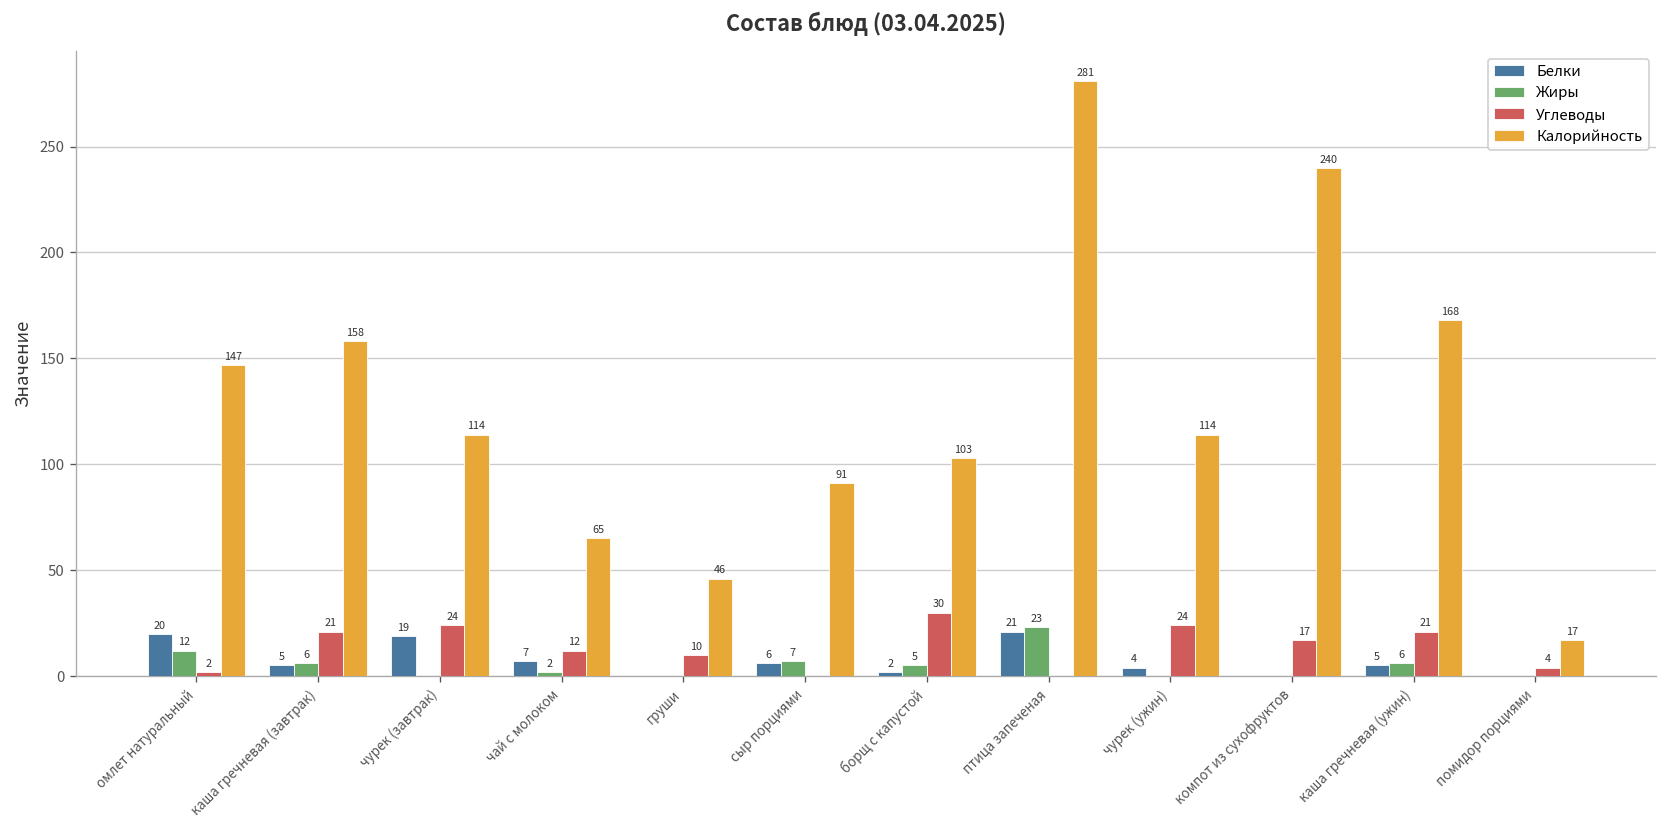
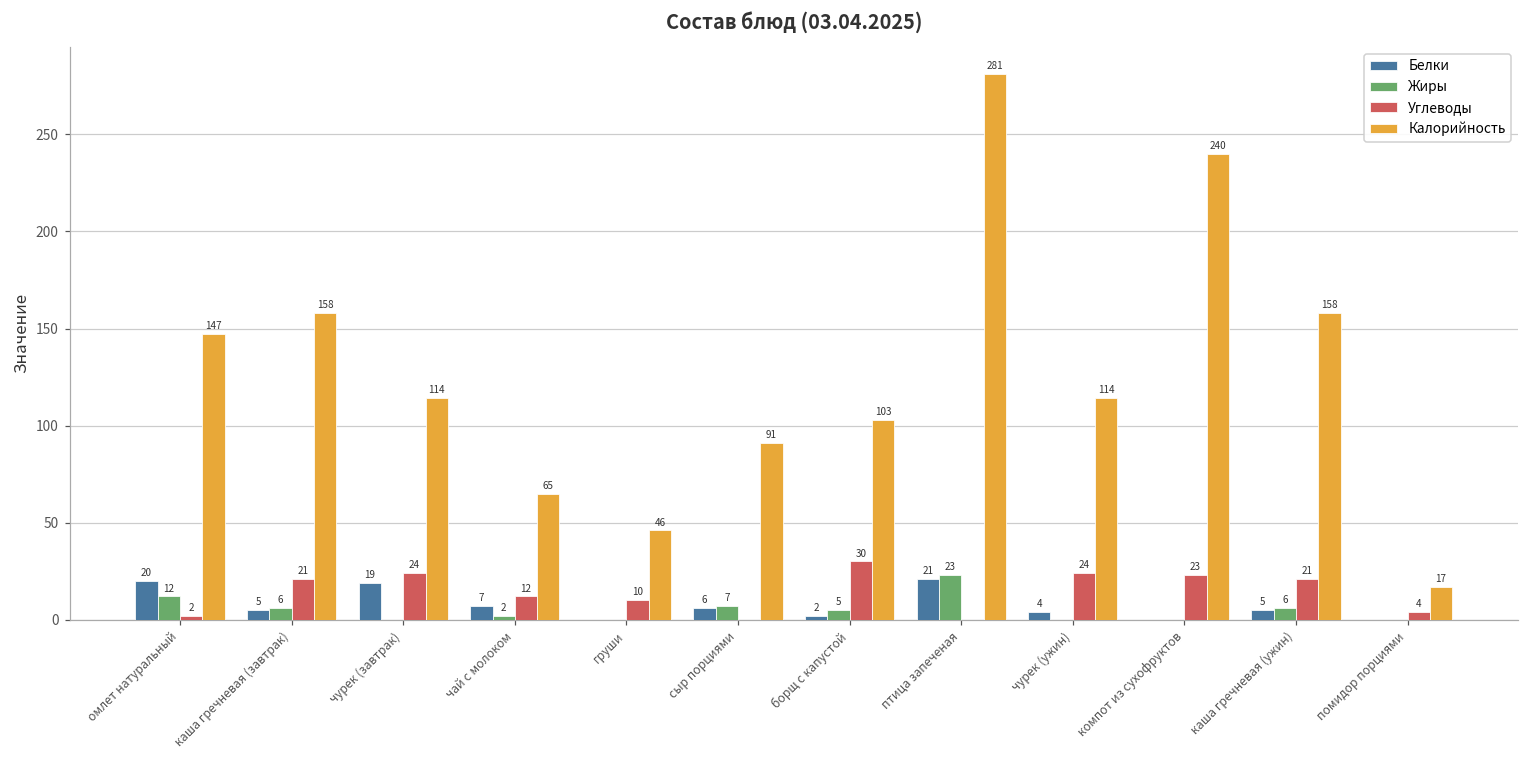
  {
    "Белки": {
      "омлет натуральный": 20,
      "каша гречневая (завтрак)": 5,
      "чурек (завтрак)": 19,
      "чай с молоком": 7,
      "сыр порциями": 6,
      "борщ с капустой": 2,
      "птица запеченая": 21,
      "чурек (ужин)": 4,
      "каша гречневая (ужин)": 5
    },
    "Жиры": {
      "омлет натуральный": 12,
      "каша гречневая (завтрак)": 6,
      "чай с молоком": 2,
      "сыр порциями": 7,
      "борщ с капустой": 5,
      "птица запеченая": 23,
      "каша гречневая (ужин)": 6
    },
    "Углеводы": {
      "омлет натуральный": 2,
      "каша гречневая (завтрак)": 21,
      "чурек (завтрак)": 24,
      "чай с молоком": 12,
      "груши": 10,
      "борщ с капустой": 30,
      "чурек (ужин)": 24,
-     "компот из сухофруктов": 17,
+     "компот из сухофруктов": 23,
      "каша гречневая (ужин)": 21,
      "помидор порциями": 4
    },
    "Калорийность": {
      "омлет натуральный": 147,
      "каша гречневая (завтрак)": 158,
      "чурек (завтрак)": 114,
      "чай с молоком": 65,
      "груши": 46,
      "сыр порциями": 91,
      "борщ с капустой": 103,
      "птица запеченая": 281,
      "чурек (ужин)": 114,
      "компот из сухофруктов": 240,
-     "каша гречневая (ужин)": 168,
+     "каша гречневая (ужин)": 158,
      "помидор порциями": 17
    }
  }
